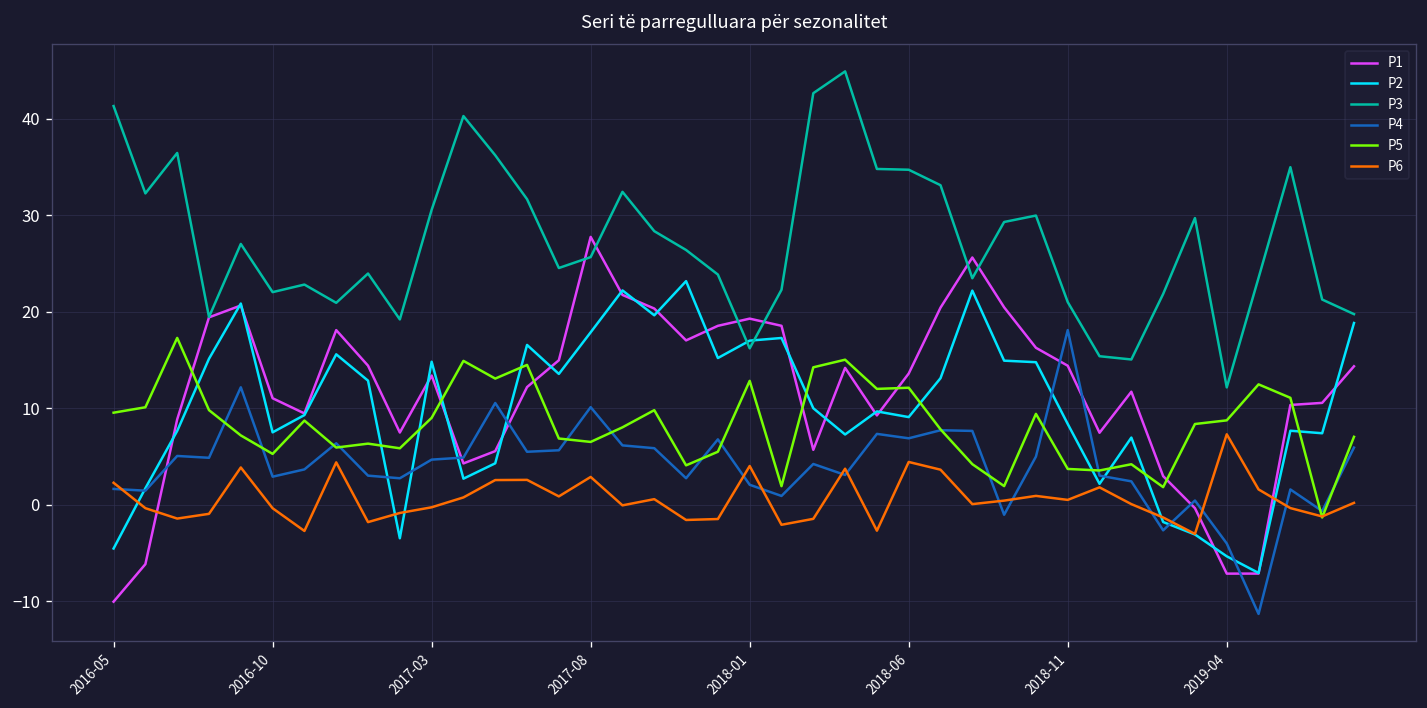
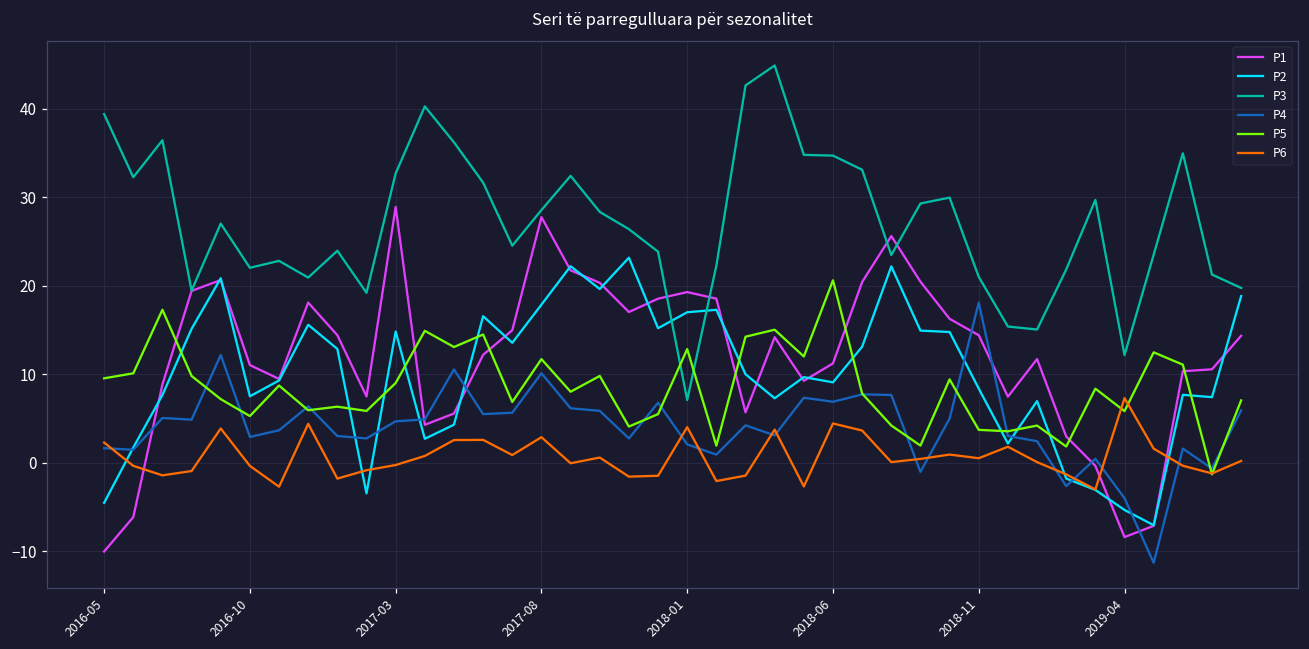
  {
    "P1": {
      "2016-05": -10,
      "2016-10": 11,
-     "2017-03": 13,
+     "2017-03": 29,
      "2017-08": 28,
      "2018-01": 19,
-     "2018-06": 14,
+     "2018-06": 11,
      "2018-11": 14,
-     "2019-04": -7
+     "2019-04": -8
    },
    "P2": {
      "2016-05": -5,
      "2016-10": 8,
      "2017-03": 15,
      "2017-08": 18,
      "2018-01": 17,
      "2018-06": 9,
      "2018-11": 8,
      "2019-04": -5
    },
    "P3": {
-     "2016-05": 41,
+     "2016-05": 39,
      "2016-10": 22,
-     "2017-03": 31,
-     "2017-08": 26,
-     "2018-01": 16,
+     "2017-03": 33,
+     "2017-08": 29,
+     "2018-01": 7,
      "2018-06": 35,
      "2018-11": 21,
      "2019-04": 12
    },
    "P4": {
      "2016-05": 2,
      "2016-10": 3,
      "2017-03": 5,
      "2017-08": 10,
      "2018-01": 2,
      "2018-06": 7,
      "2018-11": 18,
      "2019-04": -4
    },
    "P5": {
      "2016-05": 10,
      "2016-10": 5,
      "2017-03": 9,
-     "2017-08": 7,
+     "2017-08": 12,
      "2018-01": 13,
-     "2018-06": 12,
+     "2018-06": 21,
      "2018-11": 4,
-     "2019-04": 9
+     "2019-04": 6
    },
    "P6": {
      "2016-05": 2,
      "2016-10": 0,
      "2017-03": 0,
      "2017-08": 3,
      "2018-01": 4,
      "2018-06": 4,
      "2018-11": 1,
      "2019-04": 7
    }
  }
